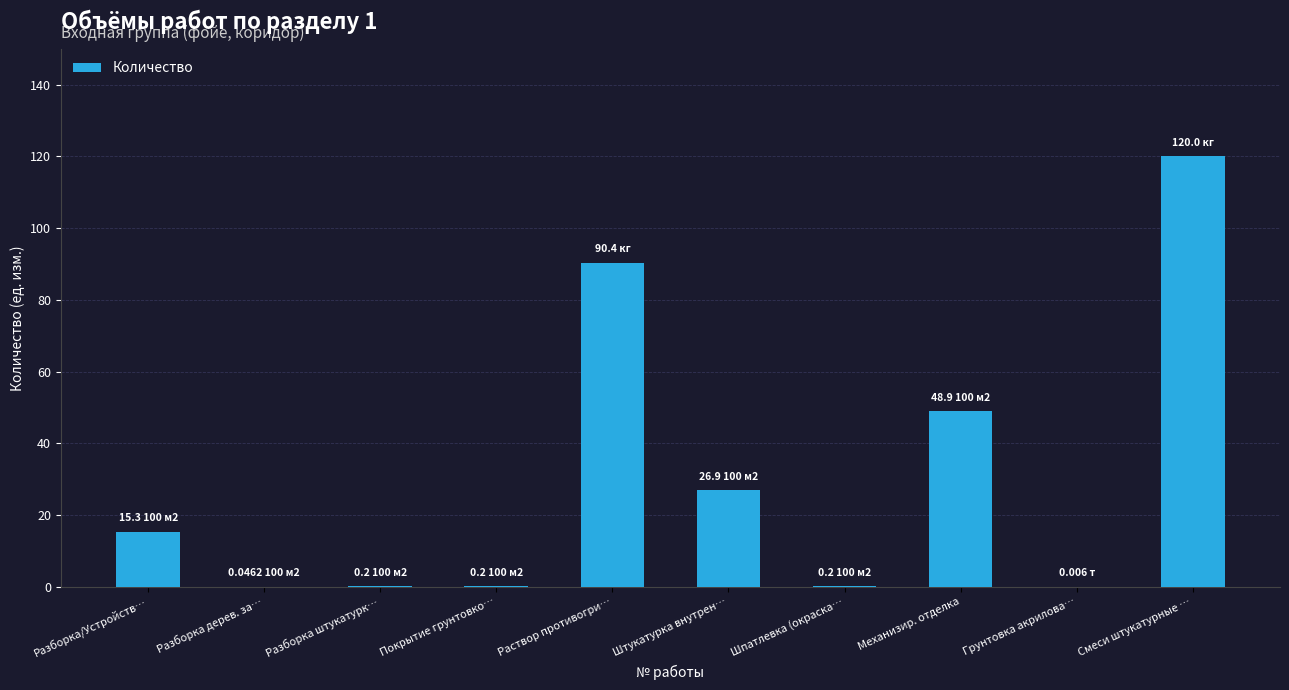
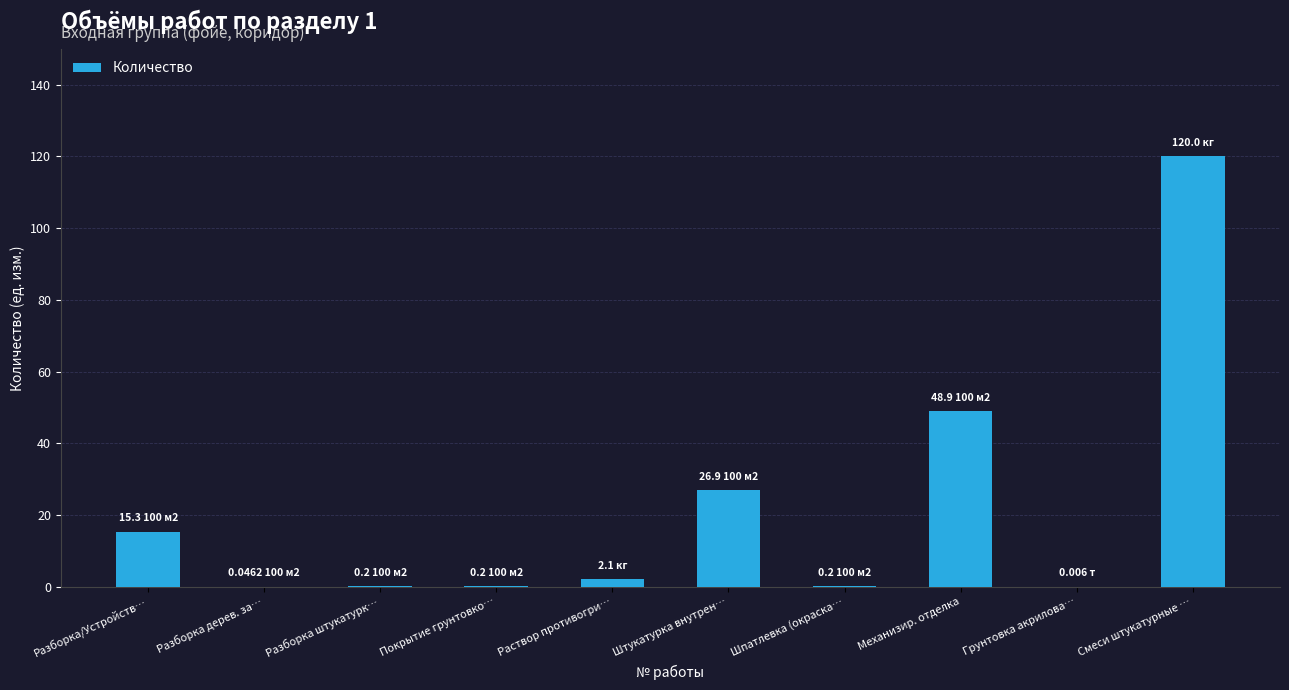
  {
    "Разборка/Устройств…": 15.3,
    "Разборка дерев. за…": 0.0462,
    "Разборка штукатурк…": 0.2,
    "Покрытие грунтовко…": 0.2,
-   "Раствор противогри…": 90.4,
+   "Раствор противогри…": 2.1,
    "Штукатурка внутрен…": 26.9,
    "Шпатлевка (окраска…": 0.2,
    "Механизир. отделка": 48.9,
    "Грунтовка акрилова…": 0.006,
    "Смеси штукатурные …": 120.0
  }
